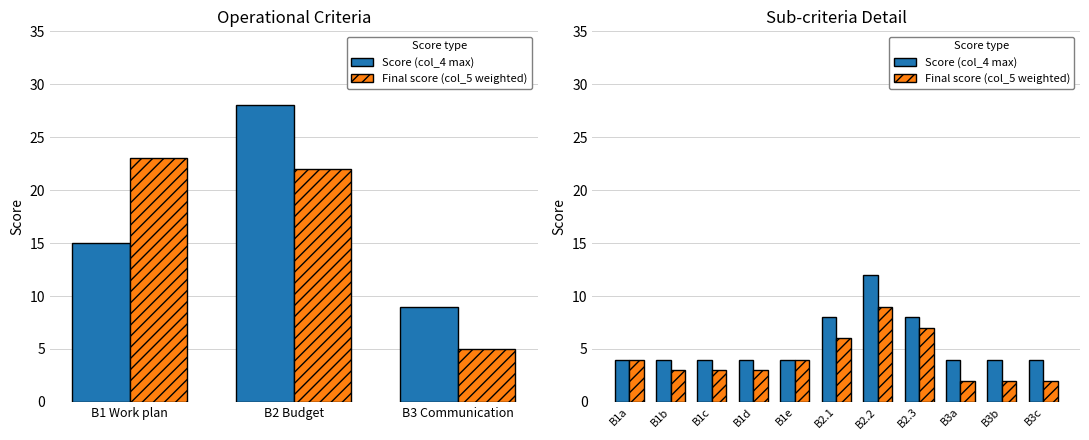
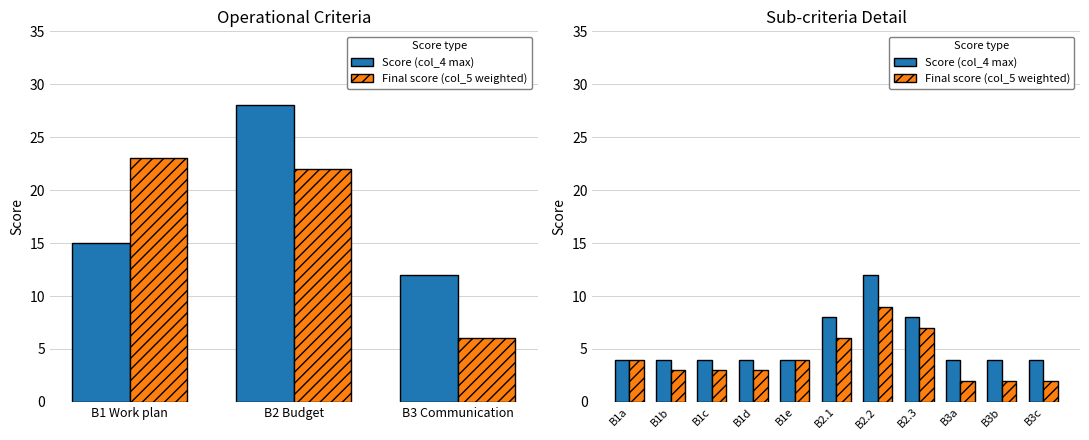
  {
    "Operational Criteria": {
      "Score (col_4 max)": {
        "B1 Work plan": 15,
        "B2 Budget": 28,
-       "B3 Communication": 9
+       "B3 Communication": 12
      },
      "Final score (col_5 weighted)": {
        "B1 Work plan": 23,
        "B2 Budget": 22,
-       "B3 Communication": 5
+       "B3 Communication": 6
      }
    },
    "Sub-criteria Detail": {
      "Score (col_4 max)": {
        "B1a": 4.0,
        "B1b": 4.0,
        "B1c": 4.0,
        "B1d": 4.0,
        "B1e": 4.0,
        "B2.1": 8.0,
        "B2.2": 12.0,
        "B2.3": 8.0,
        "B3a": 4.0,
        "B3b": 4.0,
        "B3c": 4.0
      },
      "Final score (col_5 weighted)": {
        "B1a": 4.0,
        "B1b": 3.0,
        "B1c": 3.0,
        "B1d": 3.0,
        "B1e": 4.0,
        "B2.1": 6.0,
        "B2.2": 9.0,
        "B2.3": 7.0,
        "B3a": 2.0,
        "B3b": 2.0,
        "B3c": 2.0
      }
    }
  }
